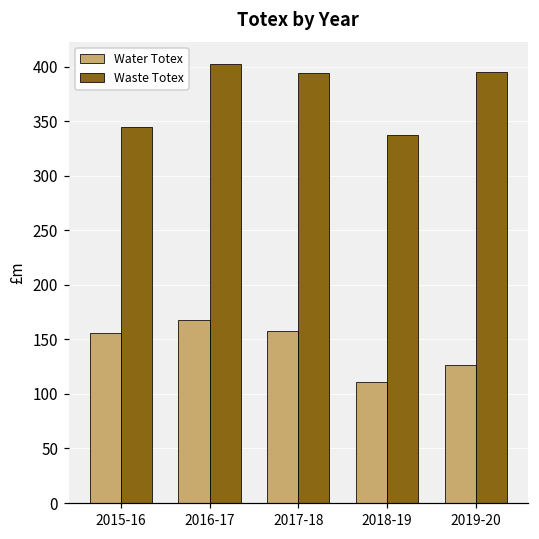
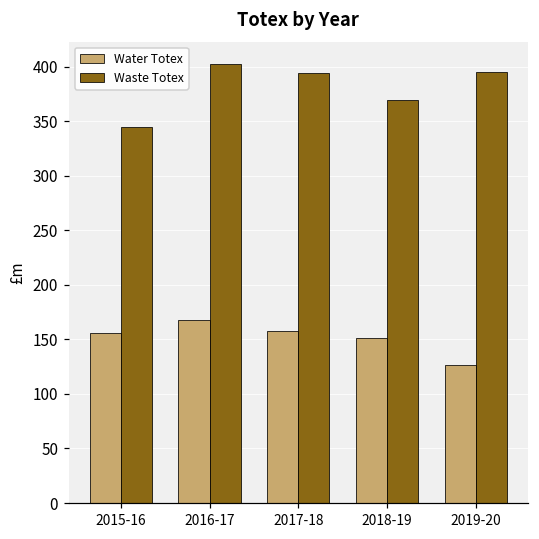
  {
    "Water Totex": {
      "2015-16": 160,
      "2016-17": 170,
      "2017-18": 160,
-     "2018-19": 110,
+     "2018-19": 150,
      "2019-20": 130
    },
    "Waste Totex": {
      "2015-16": 350,
      "2016-17": 400,
      "2017-18": 390,
-     "2018-19": 340,
+     "2018-19": 370,
      "2019-20": 400
    }
  }
